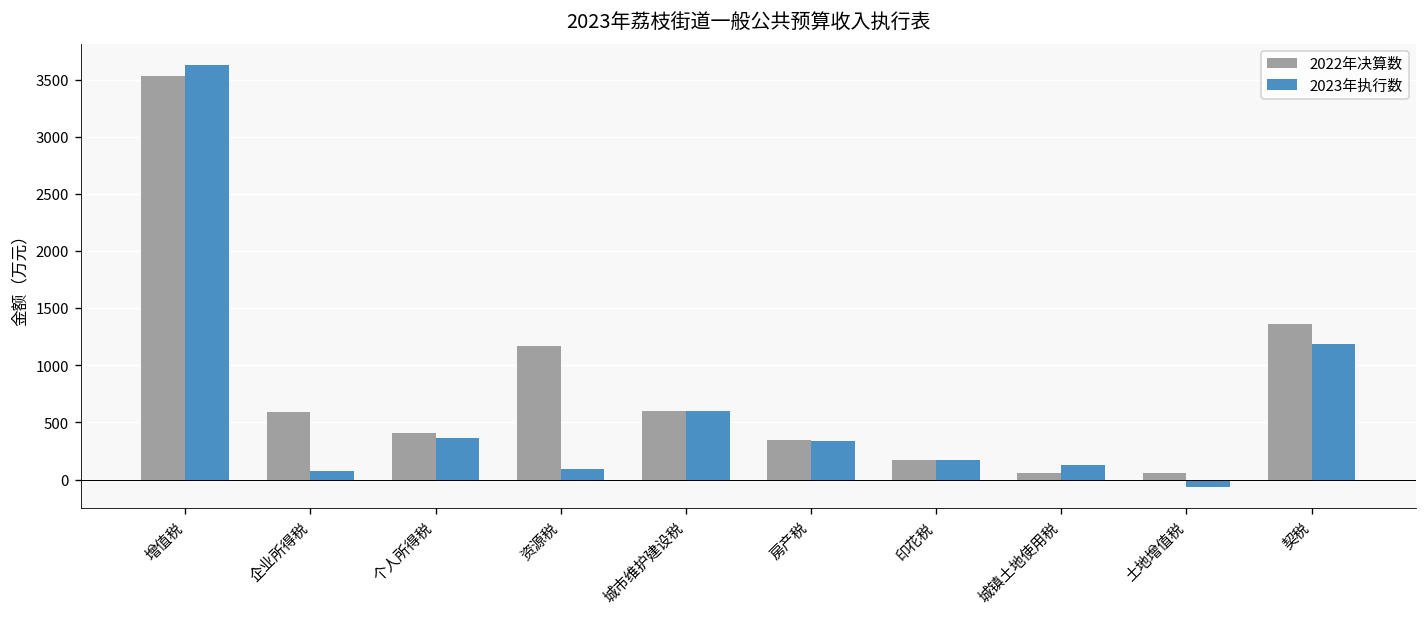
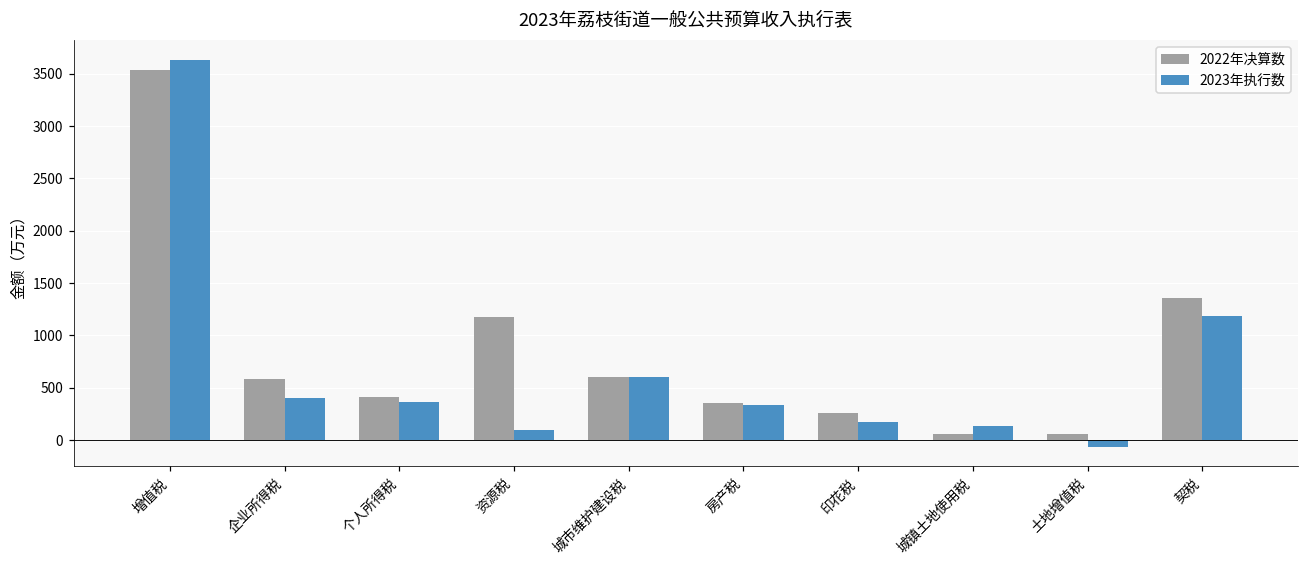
  {
    "2022年决算数": {
      "增值税": 3500,
      "企业所得税": 600,
      "个人所得税": 400,
      "资源税": 1200,
      "城市维护建设税": 600,
      "房产税": 400,
-     "印花税": 200,
+     "印花税": 300,
      "城镇土地使用税": 100,
      "土地增值税": 100,
      "契税": 1400
    },
    "2023年执行数": {
      "增值税": 3600,
-     "企业所得税": 100,
+     "企业所得税": 400,
      "个人所得税": 400,
      "资源税": 100,
      "城市维护建设税": 600,
      "房产税": 300,
      "印花税": 200,
      "城镇土地使用税": 100,
      "土地增值税": -100,
      "契税": 1200
    }
  }
